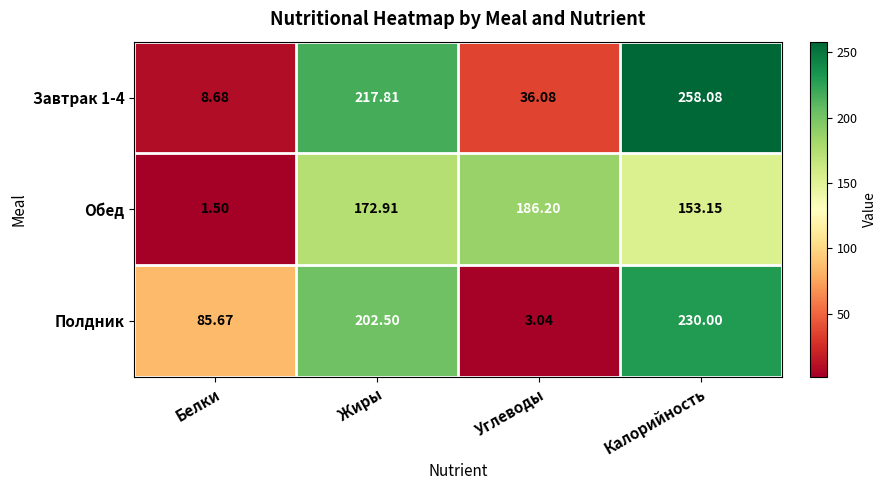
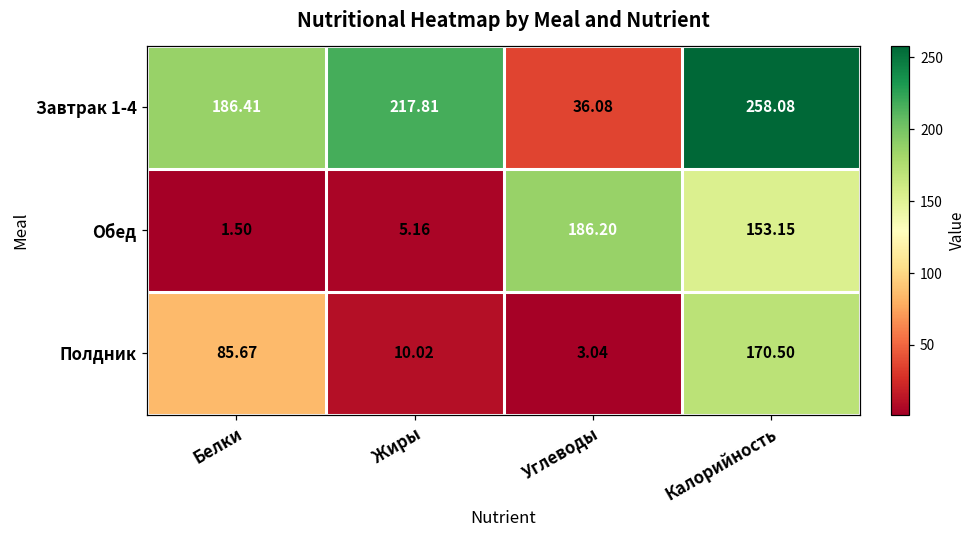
  {
    "Завтрак 1-4": {
-     "Белки": 8.68,
+     "Белки": 186.41,
      "Жиры": 217.81,
      "Углеводы": 36.08,
      "Калорийность": 258.08
    },
    "Обед": {
      "Белки": 1.50,
-     "Жиры": 172.91,
+     "Жиры": 5.16,
      "Углеводы": 186.20,
      "Калорийность": 153.15
    },
    "Полдник": {
      "Белки": 85.67,
-     "Жиры": 202.50,
+     "Жиры": 10.02,
      "Углеводы": 3.04,
-     "Калорийность": 230.00
+     "Калорийность": 170.50
    }
  }
